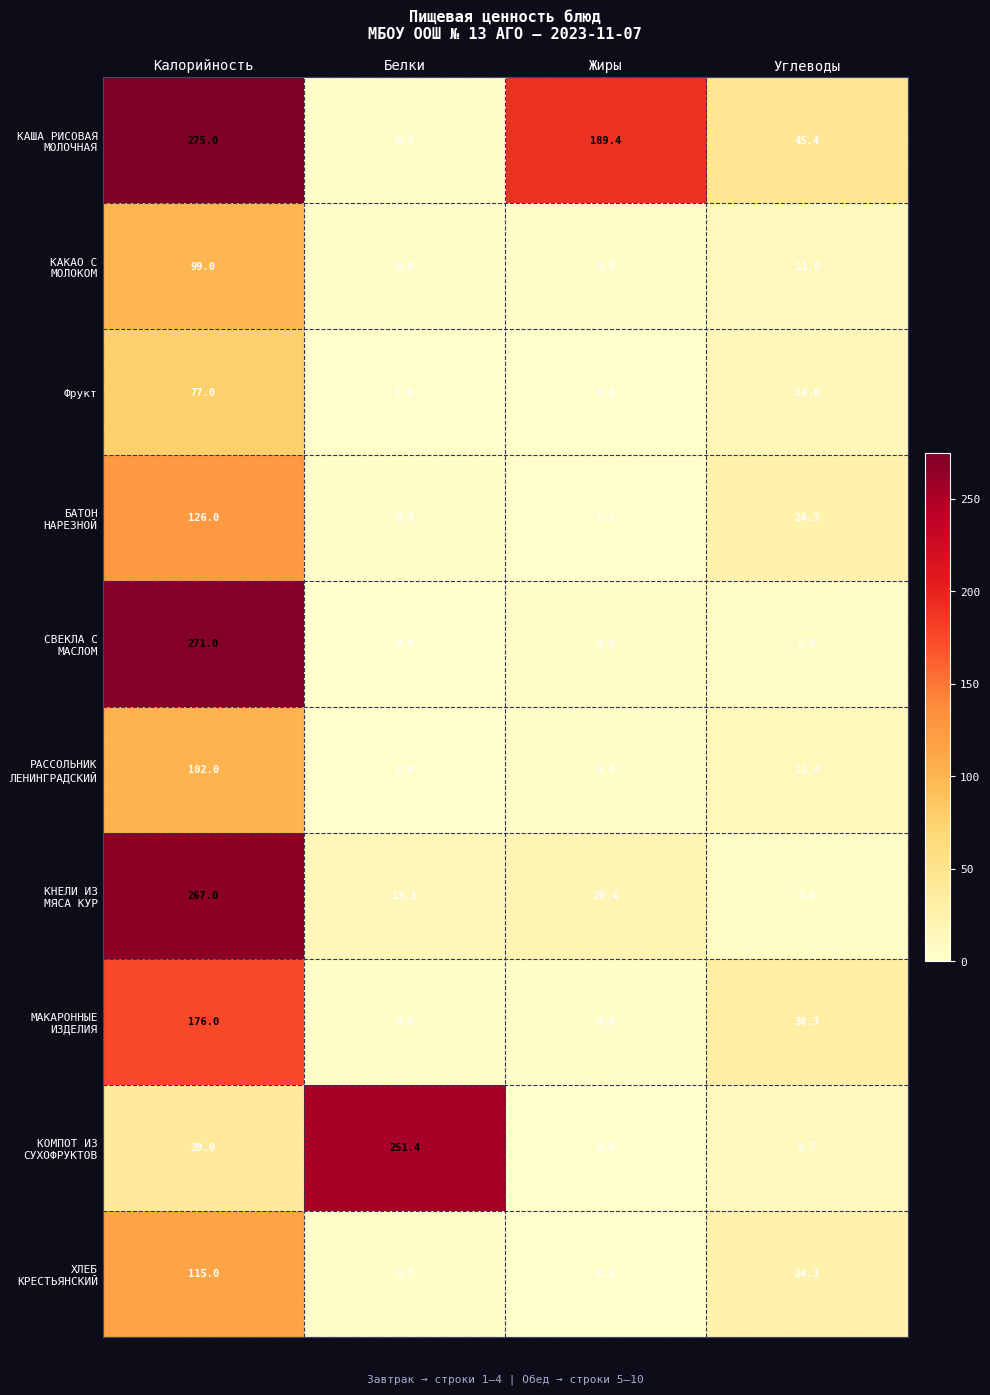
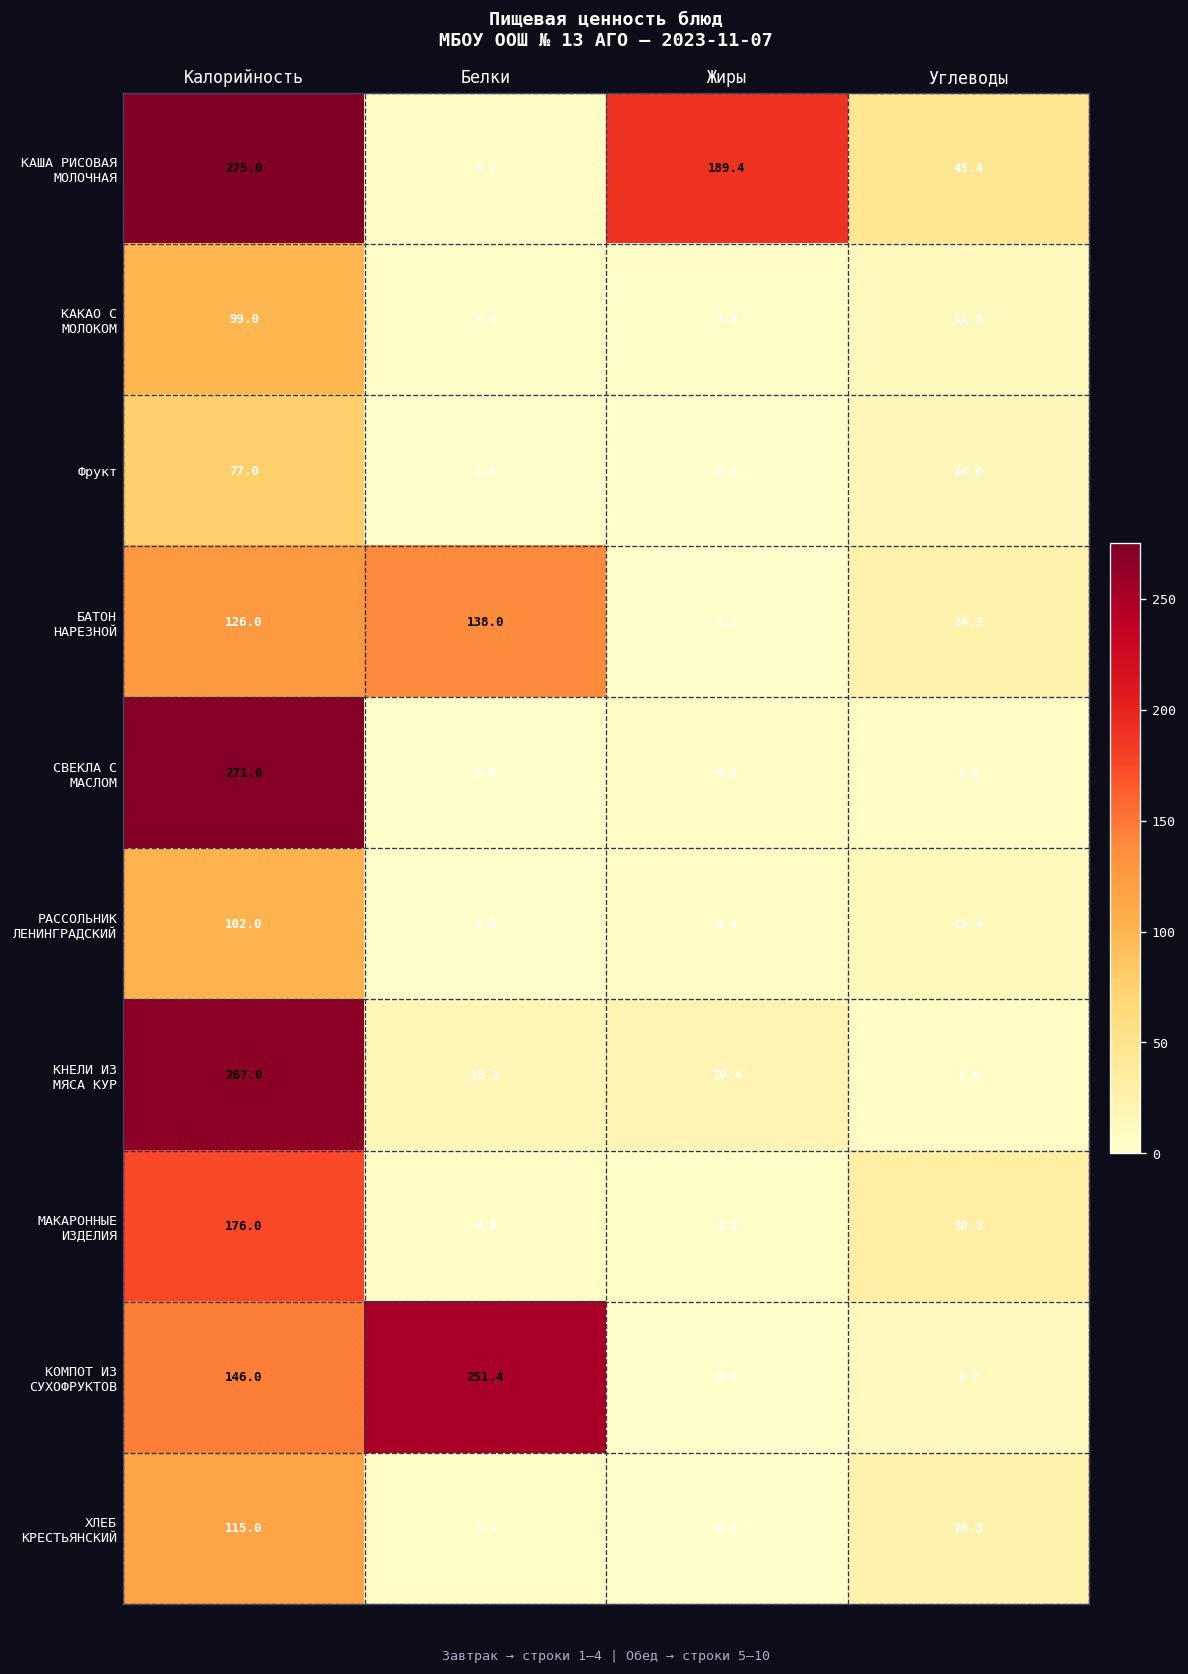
  {
    "КАША РИСОВАЯ МОЛОЧНАЯ": {
      "Калорийность": 275.0,
      "Белки": 6.2,
      "Жиры": 189.4,
      "Углеводы": 45.4
    },
    "КАКАО С МОЛОКОМ": {
      "Калорийность": 99.0,
      "Белки": 4.0,
      "Жиры": 3.9,
      "Углеводы": 11.9
    },
    "Фрукт": {
      "Калорийность": 77.0,
      "Белки": 1.6,
      "Жиры": 0.4,
      "Углеводы": 14.6
    },
    "БАТОН НАРЕЗНОЙ": {
      "Калорийность": 126.0,
-     "Белки": 3.8,
+     "Белки": 138.0,
      "Жиры": 1.5,
      "Углеводы": 24.3
    },
    "СВЕКЛА С МАСЛОМ": {
      "Калорийность": 271.0,
      "Белки": 0.9,
      "Жиры": 4.8,
      "Углеводы": 5.0
    },
    "РАССОЛЬНИК ЛЕНИНГРАДСКИЙ": {
      "Калорийность": 102.0,
      "Белки": 2.0,
      "Жиры": 4.4,
      "Углеводы": 13.4
    },
    "КНЕЛИ ИЗ МЯСА КУР": {
      "Калорийность": 267.0,
      "Белки": 15.1,
      "Жиры": 20.4,
      "Углеводы": 5.6
    },
    "МАКАРОННЫЕ ИЗДЕЛИЯ": {
      "Калорийность": 176.0,
      "Белки": 4.8,
      "Жиры": 4.0,
      "Углеводы": 30.3
    },
    "КОМПОТ ИЗ СУХОФРУКТОВ": {
-     "Калорийность": 39.0,
+     "Калорийность": 146.0,
      "Белки": 251.4,
      "Жиры": 0.0,
      "Углеводы": 9.7
    },
    "ХЛЕБ КРЕСТЬЯНСКИЙ": {
      "Калорийность": 115.0,
      "Белки": 3.7,
      "Жиры": 0.3,
      "Углеводы": 24.3
    }
  }
